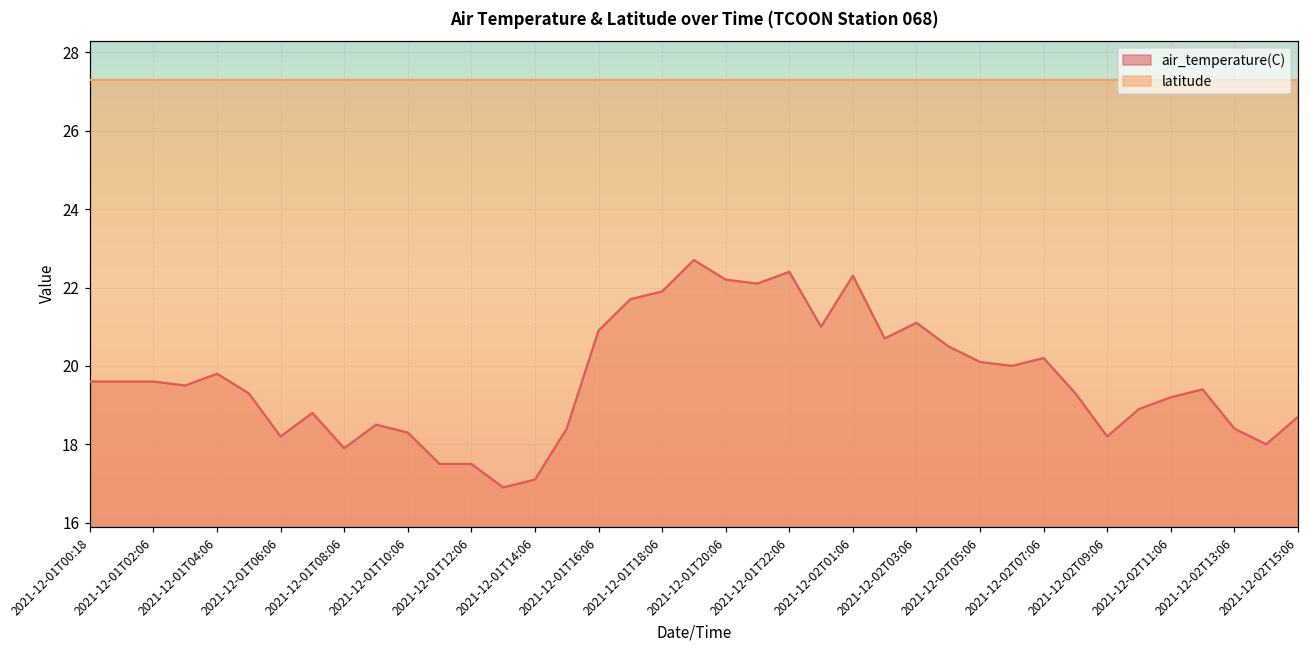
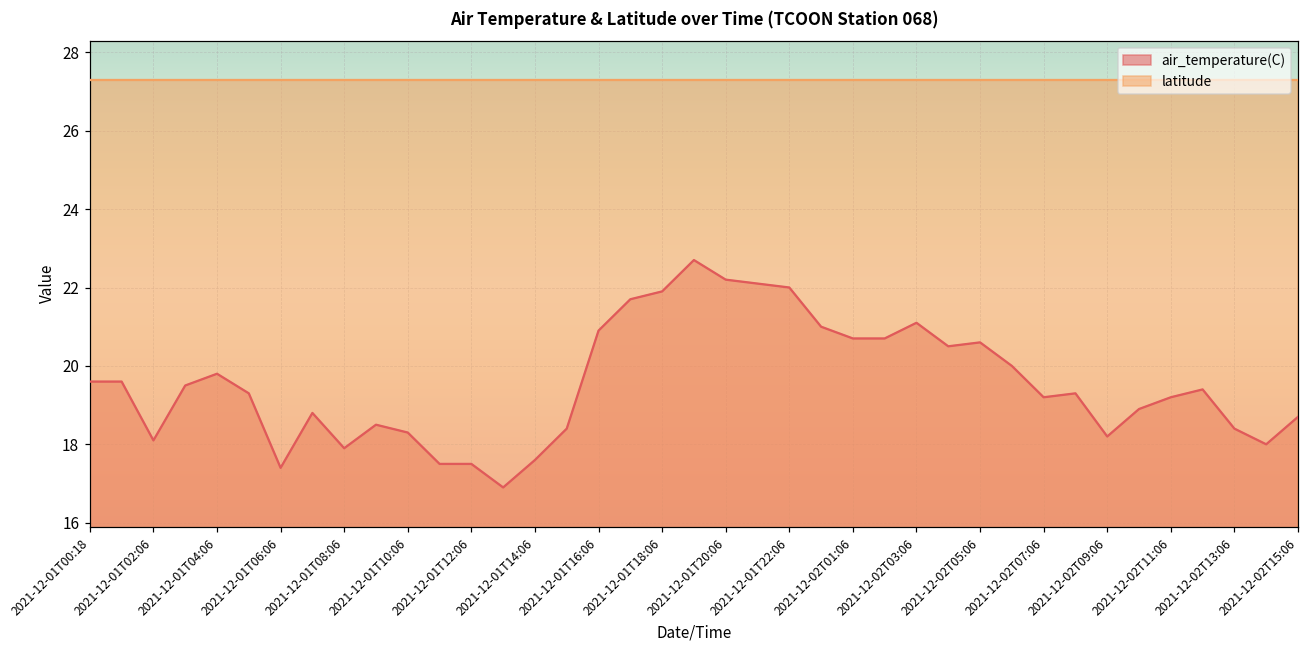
  {
    "air_temperature(C)": {
      "2021-12-01T00:18": 19.6,
-     "2021-12-01T02:06": 19.6,
+     "2021-12-01T02:06": 18.1,
      "2021-12-01T04:06": 19.8,
-     "2021-12-01T06:06": 18.2,
+     "2021-12-01T06:06": 17.4,
      "2021-12-01T08:06": 17.9,
      "2021-12-01T10:06": 18.3,
      "2021-12-01T12:06": 17.5,
-     "2021-12-01T14:06": 17.1,
+     "2021-12-01T14:06": 17.6,
      "2021-12-01T16:06": 20.9,
      "2021-12-01T18:06": 21.9,
      "2021-12-01T20:06": 22.2,
-     "2021-12-01T22:06": 22.4,
-     "2021-12-02T01:06": 22.3,
+     "2021-12-01T22:06": 22.0,
+     "2021-12-02T01:06": 20.7,
      "2021-12-02T03:06": 21.1,
-     "2021-12-02T05:06": 20.1,
-     "2021-12-02T07:06": 20.2,
+     "2021-12-02T05:06": 20.6,
+     "2021-12-02T07:06": 19.2,
      "2021-12-02T09:06": 18.2,
      "2021-12-02T11:06": 19.2,
      "2021-12-02T13:06": 18.4,
      "2021-12-02T15:06": 18.7
    },
    "latitude": {
      "2021-12-01T00:18": 27.3,
      "2021-12-01T02:06": 27.3,
      "2021-12-01T04:06": 27.3,
      "2021-12-01T06:06": 27.3,
      "2021-12-01T08:06": 27.3,
      "2021-12-01T10:06": 27.3,
      "2021-12-01T12:06": 27.3,
      "2021-12-01T14:06": 27.3,
      "2021-12-01T16:06": 27.3,
      "2021-12-01T18:06": 27.3,
      "2021-12-01T20:06": 27.3,
      "2021-12-01T22:06": 27.3,
      "2021-12-02T01:06": 27.3,
      "2021-12-02T03:06": 27.3,
      "2021-12-02T05:06": 27.3,
      "2021-12-02T07:06": 27.3,
      "2021-12-02T09:06": 27.3,
      "2021-12-02T15:06": 27.3
    }
  }
